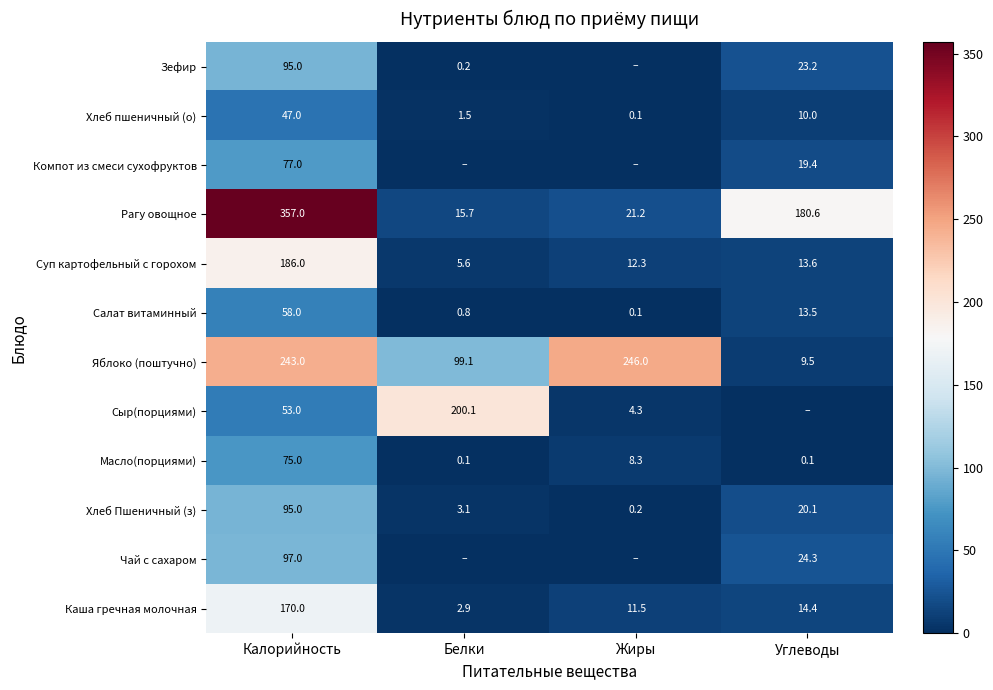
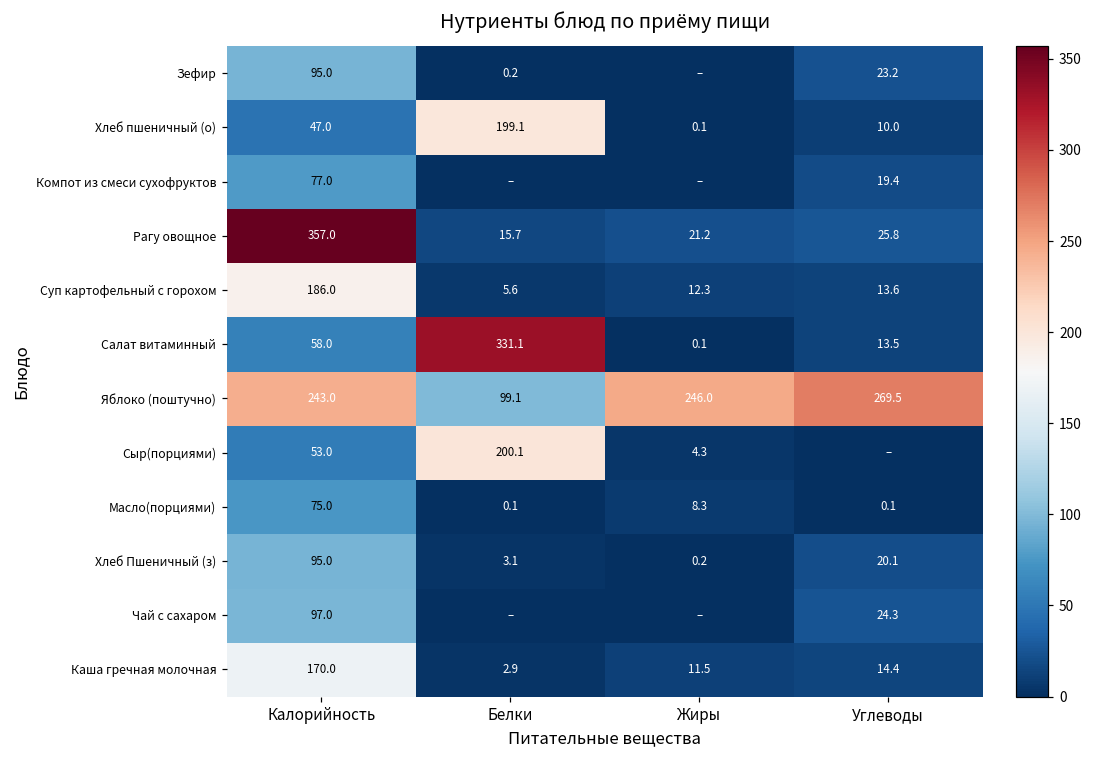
  {
    "Зефир": {
      "Калорийность": 95.0,
      "Белки": 0.2,
      "Углеводы": 23.2
    },
    "Хлеб пшеничный (о)": {
      "Калорийность": 47.0,
-     "Белки": 1.5,
+     "Белки": 199.1,
      "Жиры": 0.1,
      "Углеводы": 10.0
    },
    "Компот из смеси сухофруктов": {
      "Калорийность": 77.0,
      "Углеводы": 19.4
    },
    "Рагу овощное": {
      "Калорийность": 357.0,
      "Белки": 15.7,
      "Жиры": 21.2,
-     "Углеводы": 180.6
+     "Углеводы": 25.8
    },
    "Суп картофельный с горохом": {
      "Калорийность": 186.0,
      "Белки": 5.6,
      "Жиры": 12.3,
      "Углеводы": 13.6
    },
    "Салат витаминный": {
      "Калорийность": 58.0,
-     "Белки": 0.8,
+     "Белки": 331.1,
      "Жиры": 0.1,
      "Углеводы": 13.5
    },
    "Яблоко (поштучно)": {
      "Калорийность": 243.0,
      "Белки": 99.1,
      "Жиры": 246.0,
-     "Углеводы": 9.5
+     "Углеводы": 269.5
    },
    "Сыр(порциями)": {
      "Калорийность": 53.0,
      "Белки": 200.1,
      "Жиры": 4.3
    },
    "Масло(порциями)": {
      "Калорийность": 75.0,
      "Белки": 0.1,
      "Жиры": 8.3,
      "Углеводы": 0.1
    },
    "Хлеб Пшеничный (з)": {
      "Калорийность": 95.0,
      "Белки": 3.1,
      "Жиры": 0.2,
      "Углеводы": 20.1
    },
    "Чай с сахаром": {
      "Калорийность": 97.0,
      "Углеводы": 24.3
    },
    "Каша гречная молочная": {
      "Калорийность": 170.0,
      "Белки": 2.9,
      "Жиры": 11.5,
      "Углеводы": 14.4
    }
  }
